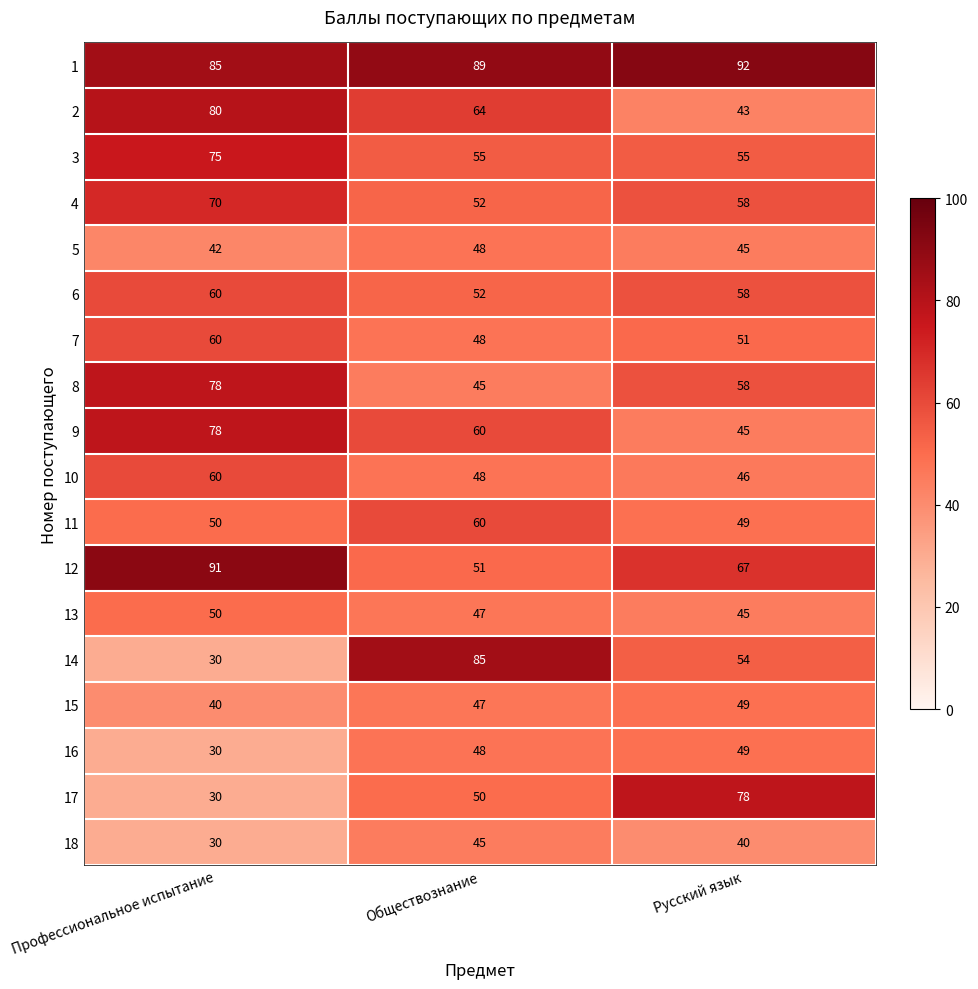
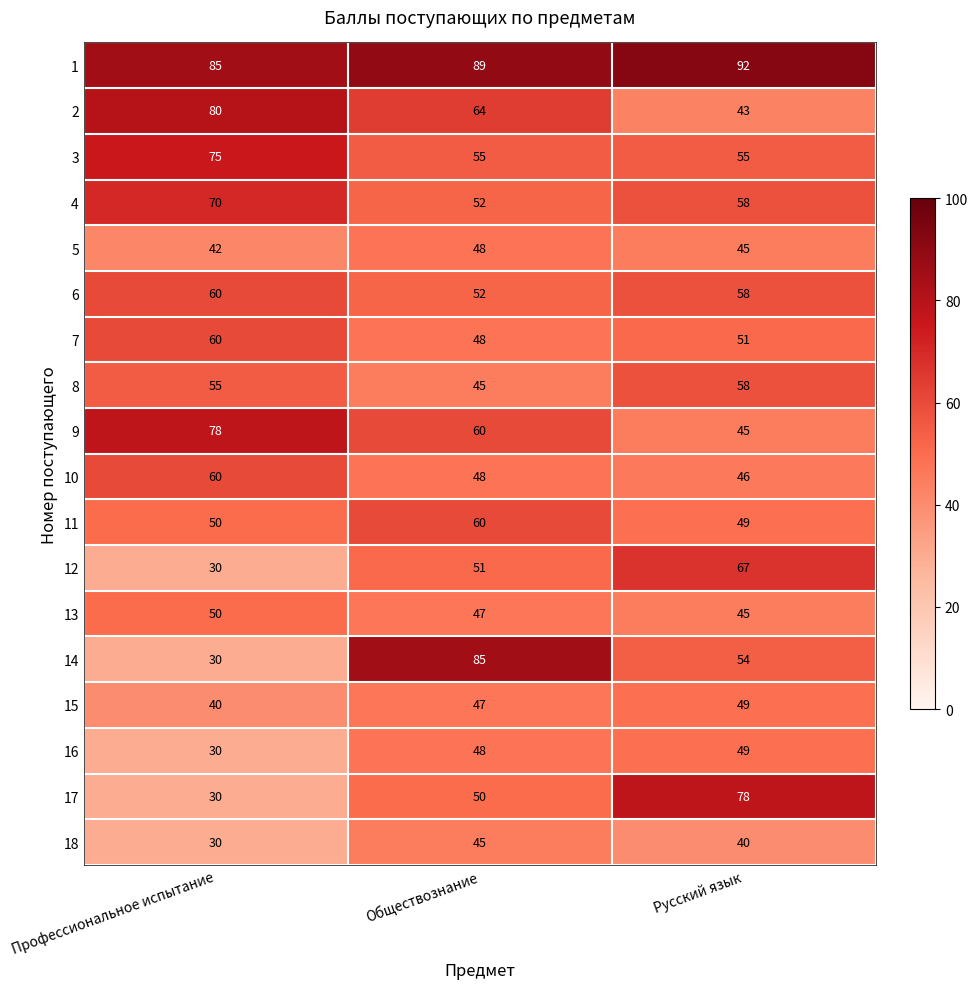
  {
    "1": {
      "Профессиональное испытание": 85,
      "Обществознание": 89,
      "Русский язык": 92
    },
    "2": {
      "Профессиональное испытание": 80,
      "Обществознание": 64,
      "Русский язык": 43
    },
    "3": {
      "Профессиональное испытание": 75,
      "Обществознание": 55,
      "Русский язык": 55
    },
    "4": {
      "Профессиональное испытание": 70,
      "Обществознание": 52,
      "Русский язык": 58
    },
    "5": {
      "Профессиональное испытание": 42,
      "Обществознание": 48,
      "Русский язык": 45
    },
    "6": {
      "Профессиональное испытание": 60,
      "Обществознание": 52,
      "Русский язык": 58
    },
    "7": {
      "Профессиональное испытание": 60,
      "Обществознание": 48,
      "Русский язык": 51
    },
    "8": {
-     "Профессиональное испытание": 78,
+     "Профессиональное испытание": 55,
      "Обществознание": 45,
      "Русский язык": 58
    },
    "9": {
      "Профессиональное испытание": 78,
      "Обществознание": 60,
      "Русский язык": 45
    },
    "10": {
      "Профессиональное испытание": 60,
      "Обществознание": 48,
      "Русский язык": 46
    },
    "11": {
      "Профессиональное испытание": 50,
      "Обществознание": 60,
      "Русский язык": 49
    },
    "12": {
-     "Профессиональное испытание": 91,
+     "Профессиональное испытание": 30,
      "Обществознание": 51,
      "Русский язык": 67
    },
    "13": {
      "Профессиональное испытание": 50,
      "Обществознание": 47,
      "Русский язык": 45
    },
    "14": {
      "Профессиональное испытание": 30,
      "Обществознание": 85,
      "Русский язык": 54
    },
    "15": {
      "Профессиональное испытание": 40,
      "Обществознание": 47,
      "Русский язык": 49
    },
    "16": {
      "Профессиональное испытание": 30,
      "Обществознание": 48,
      "Русский язык": 49
    },
    "17": {
      "Профессиональное испытание": 30,
      "Обществознание": 50,
      "Русский язык": 78
    },
    "18": {
      "Профессиональное испытание": 30,
      "Обществознание": 45,
      "Русский язык": 40
    }
  }
